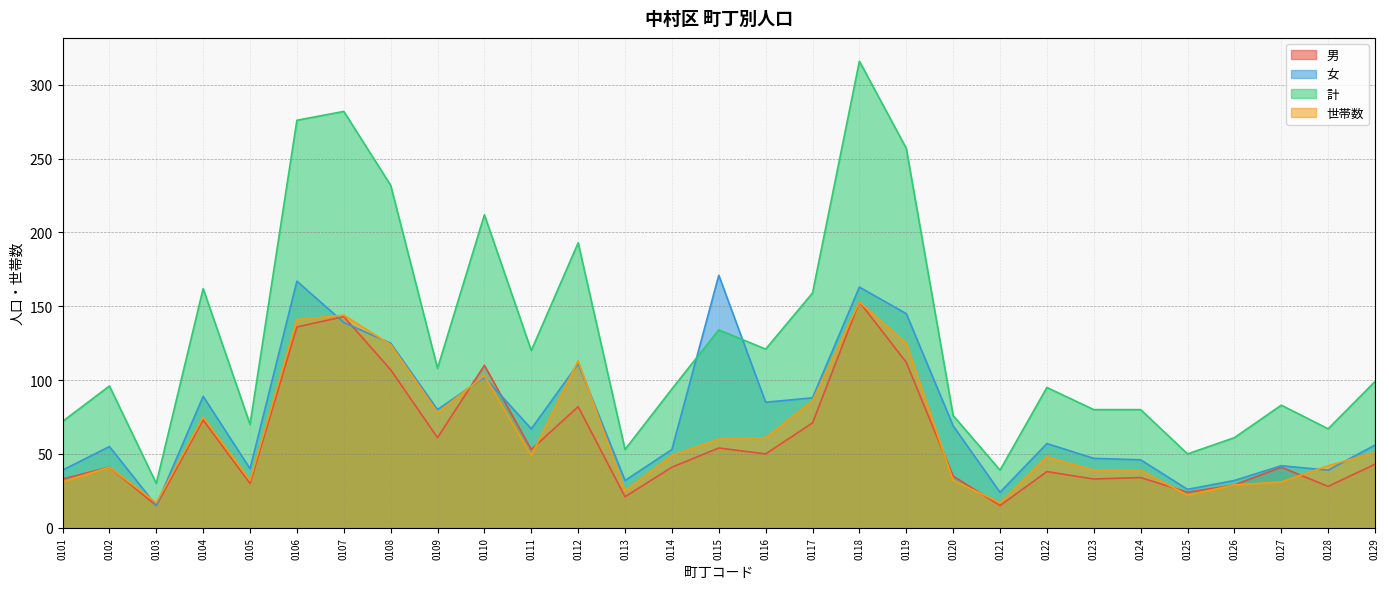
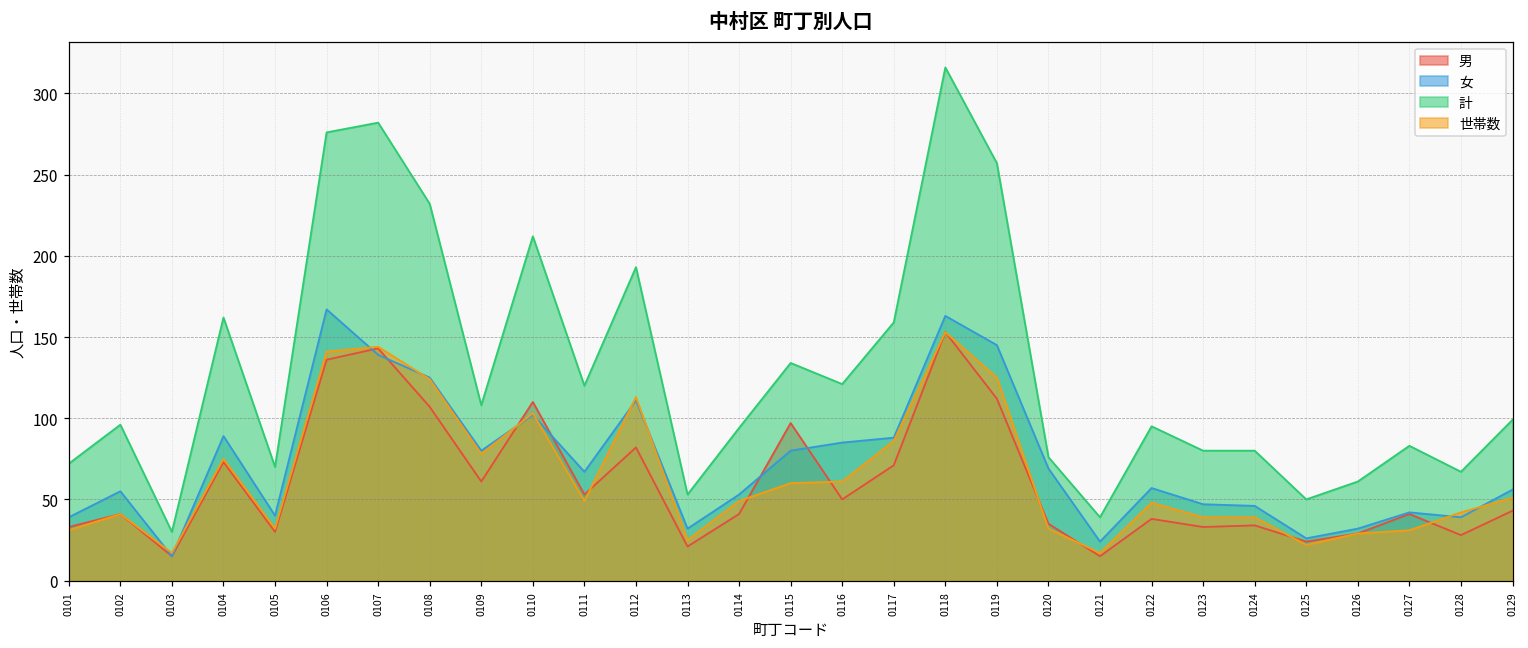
  {
    "男": {
      "0101": 33,
      "0104": 73,
      "0105": 30,
      "0106": 136,
      "0108": 107,
      "0109": 61,
      "0110": 110,
      "0111": 53,
      "0112": 82,
      "0113": 21,
      "0114": 41,
-     "0115": 54,
+     "0115": 97,
      "0116": 50,
      "0117": 71,
      "0119": 112,
      "0120": 35,
      "0121": 15,
      "0122": 38,
      "0123": 33,
      "0124": 34,
      "0125": 24,
      "0128": 28,
      "0129": 43
    },
    "女": {
      "0101": 39,
      "0102": 55,
      "0104": 89,
      "0105": 40,
      "0106": 167,
      "0107": 139,
      "0109": 80,
      "0111": 67,
      "0112": 111,
      "0113": 32,
      "0114": 53,
-     "0115": 171,
+     "0115": 80,
      "0116": 85,
      "0117": 88,
      "0118": 163,
      "0119": 145,
      "0120": 69,
      "0121": 24,
      "0122": 57,
      "0123": 47,
      "0124": 46,
      "0125": 26,
      "0126": 32,
      "0128": 39,
      "0129": 56
    },
    "計": {
      "0101": 72,
      "0102": 96,
      "0103": 30,
      "0104": 162,
      "0105": 70,
      "0106": 276,
      "0107": 282,
      "0108": 232,
      "0109": 108,
      "0110": 212,
      "0111": 120,
      "0112": 193,
      "0113": 53,
      "0114": 94,
      "0115": 134,
      "0116": 121,
      "0117": 159,
      "0118": 316,
      "0119": 257,
      "0120": 76,
      "0121": 39,
      "0122": 95,
      "0123": 80,
      "0124": 80,
      "0125": 50,
      "0126": 61,
      "0127": 83,
      "0128": 67,
      "0129": 99
    },
    "世帯数": {
      "0101": 31,
      "0103": 17,
      "0104": 75,
      "0105": 32,
      "0106": 141,
      "0109": 78,
      "0111": 49,
      "0112": 113,
      "0113": 25,
      "0114": 49,
      "0115": 60,
      "0116": 61,
      "0117": 86,
      "0119": 125,
      "0120": 32,
      "0121": 17,
      "0122": 48,
      "0123": 39,
      "0124": 39,
      "0125": 22,
      "0127": 31,
      "0128": 42,
      "0129": 51
    }
  }
